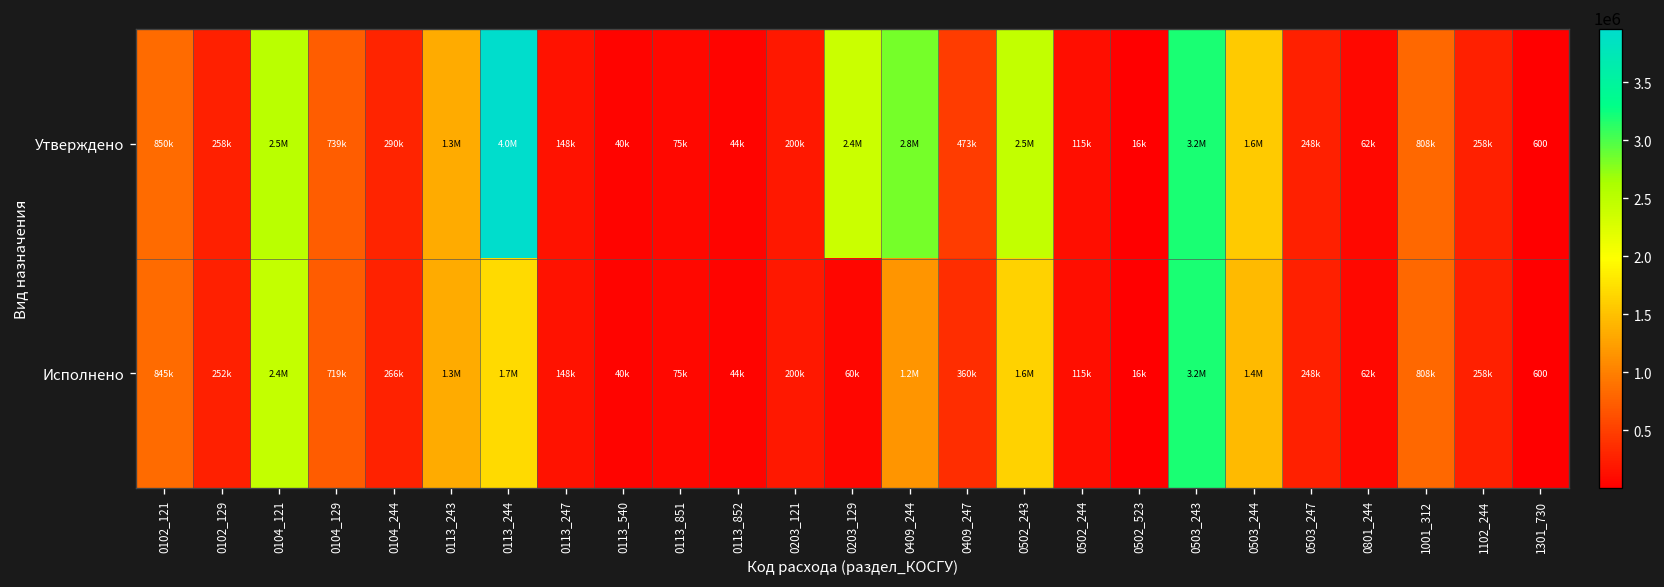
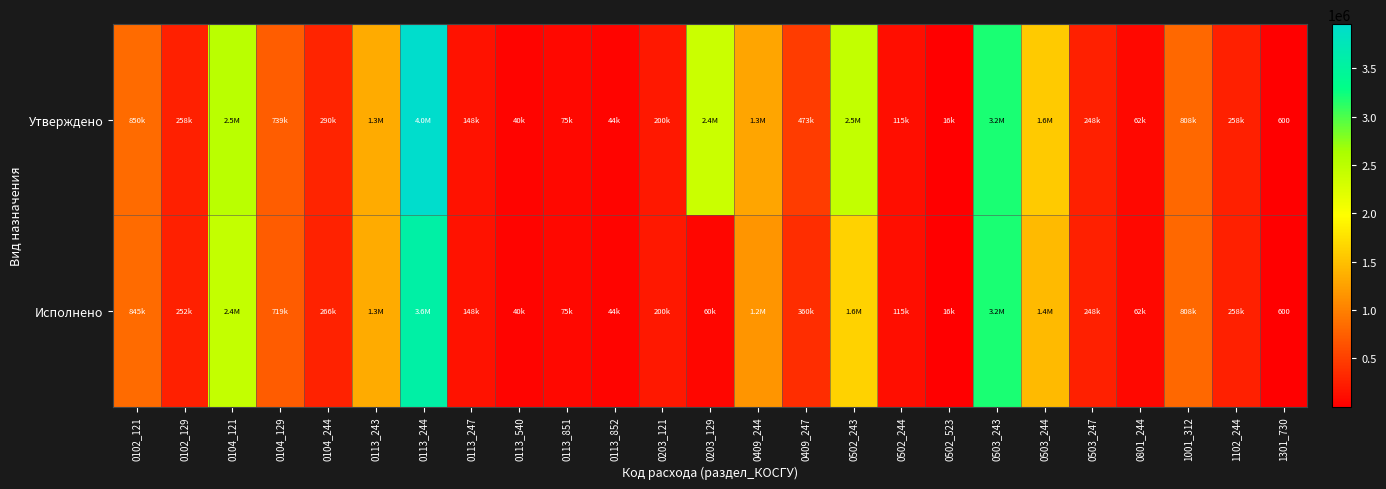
  {
    "Утверждено": {
      "0102_121": "850k",
      "0102_129": "258k",
      "0104_121": "2.5M",
      "0104_129": "739k",
      "0104_244": "290k",
      "0113_243": "1.3M",
      "0113_244": "4.0M",
      "0113_247": "148k",
      "0113_540": "40k",
      "0113_851": "75k",
      "0113_852": "44k",
      "0203_121": "200k",
      "0203_129": "2.4M",
-     "0409_244": "2.8M",
+     "0409_244": "1.3M",
      "0409_247": "473k",
      "0502_243": "2.5M",
      "0502_244": "115k",
      "0502_523": "16k",
      "0503_243": "3.2M",
      "0503_244": "1.6M",
      "0503_247": "248k",
      "0801_244": "62k",
      "1001_312": "808k",
      "1102_244": "258k",
      "1301_730": "600"
    },
    "Исполнено": {
      "0102_121": "845k",
      "0102_129": "252k",
      "0104_121": "2.4M",
      "0104_129": "719k",
      "0104_244": "266k",
      "0113_243": "1.3M",
-     "0113_244": "1.7M",
+     "0113_244": "3.6M",
      "0113_247": "148k",
      "0113_540": "40k",
      "0113_851": "75k",
      "0113_852": "44k",
      "0203_121": "200k",
      "0203_129": "60k",
      "0409_244": "1.2M",
      "0409_247": "360k",
      "0502_243": "1.6M",
      "0502_244": "115k",
      "0502_523": "16k",
      "0503_243": "3.2M",
      "0503_244": "1.4M",
      "0503_247": "248k",
      "0801_244": "62k",
      "1001_312": "808k",
      "1102_244": "258k",
      "1301_730": "600"
    }
  }
